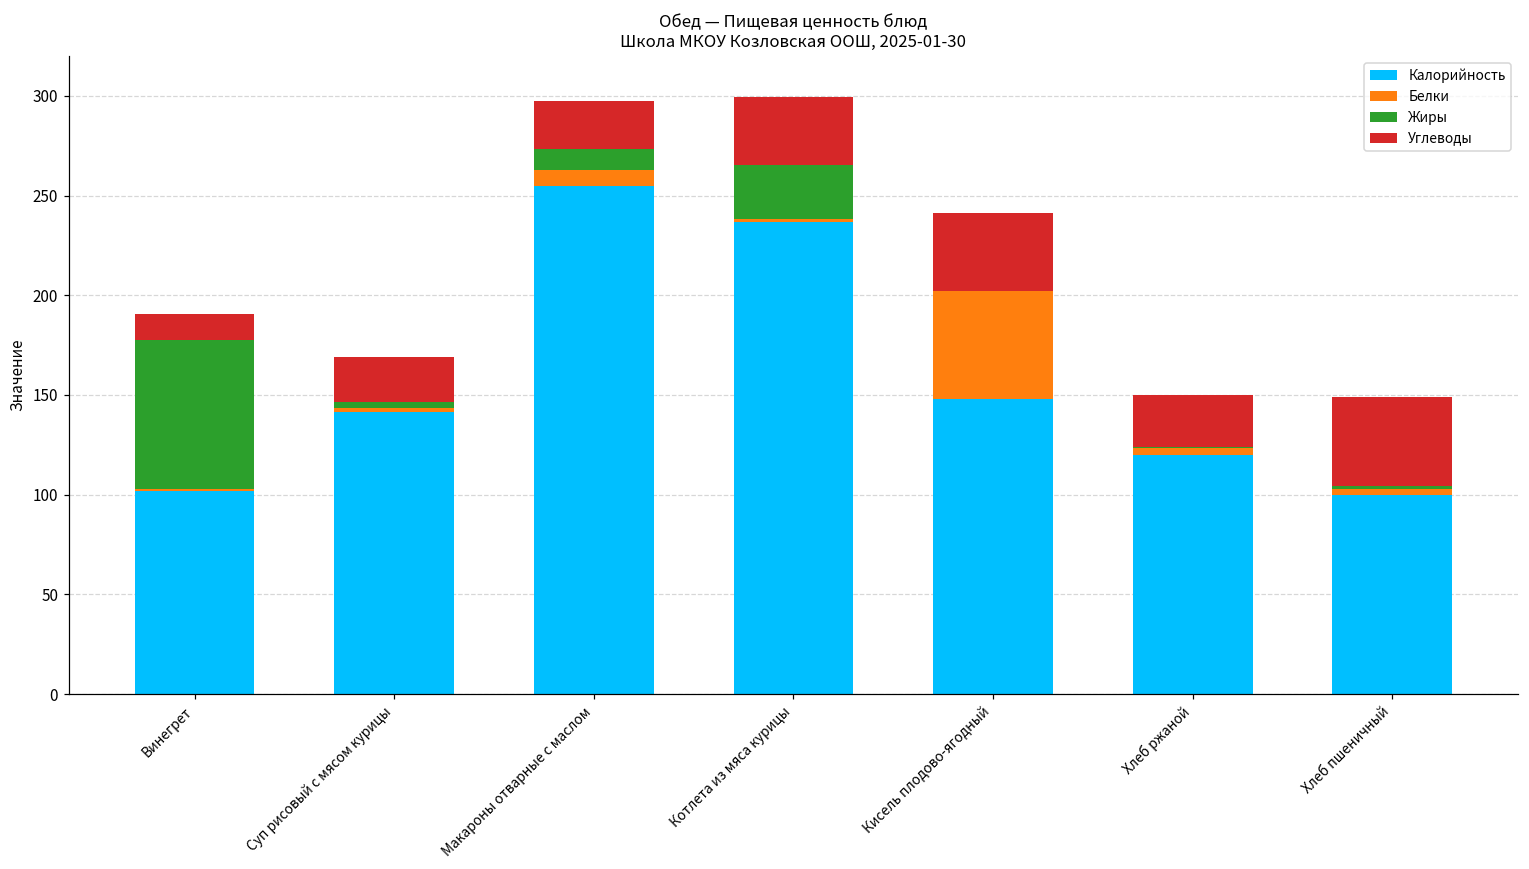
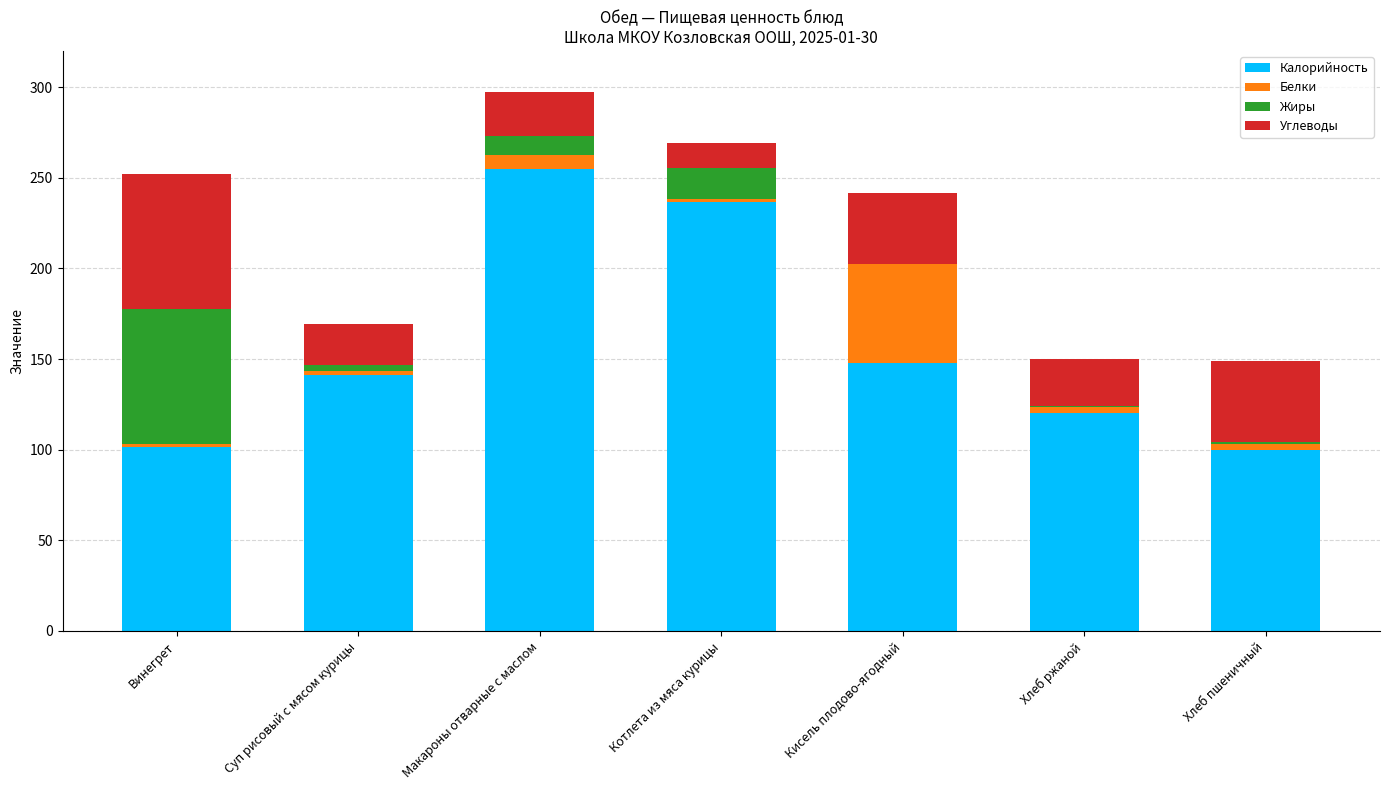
  {
    "Калорийность": {
      "Винегрет": 102,
      "Суп рисовый с мясом курицы": 141,
      "Макароны отварные с маслом": 255,
      "Котлета из мяса курицы": 237,
      "Кисель плодово-ягодный": 148,
      "Хлеб ржаной": 120,
      "Хлеб пшеничный": 100
    },
    "Белки": {
      "Винегрет": 1,
      "Суп рисовый с мясом курицы": 2,
      "Макароны отварные с маслом": 8,
      "Котлета из мяса курицы": 2,
      "Кисель плодово-ягодный": 54,
      "Хлеб ржаной": 3,
      "Хлеб пшеничный": 3
    },
    "Жиры": {
      "Винегрет": 75,
      "Суп рисовый с мясом курицы": 3,
      "Макароны отварные с маслом": 11,
-     "Котлета из мяса курицы": 27,
+     "Котлета из мяса курицы": 17,
      "Кисель плодово-ягодный": 0
    },
    "Углеводы": {
-     "Винегрет": 13,
+     "Винегрет": 74,
      "Суп рисовый с мясом курицы": 23,
      "Макароны отварные с маслом": 24,
-     "Котлета из мяса курицы": 34,
+     "Котлета из мяса курицы": 14,
      "Кисель плодово-ягодный": 39,
      "Хлеб ржаной": 26,
      "Хлеб пшеничный": 45
    }
  }
